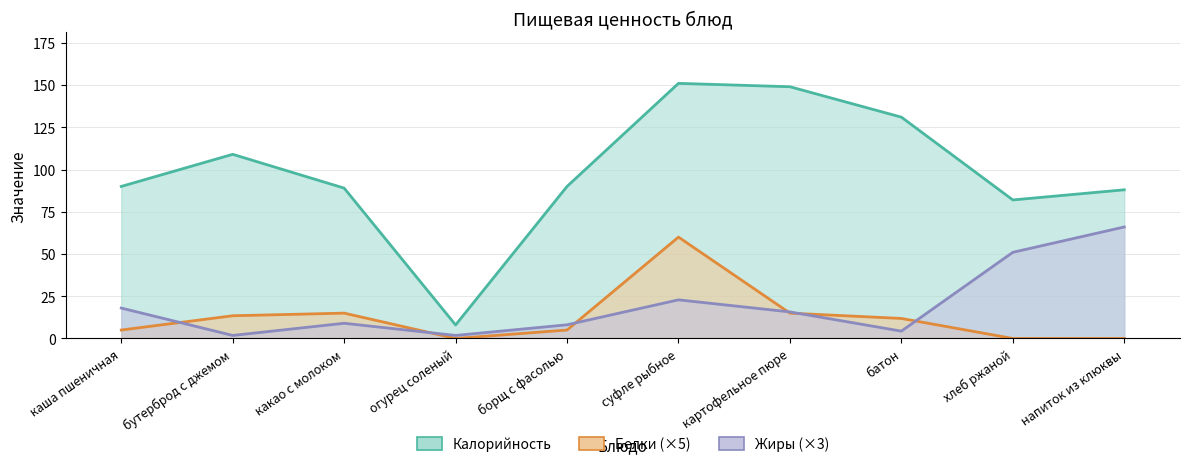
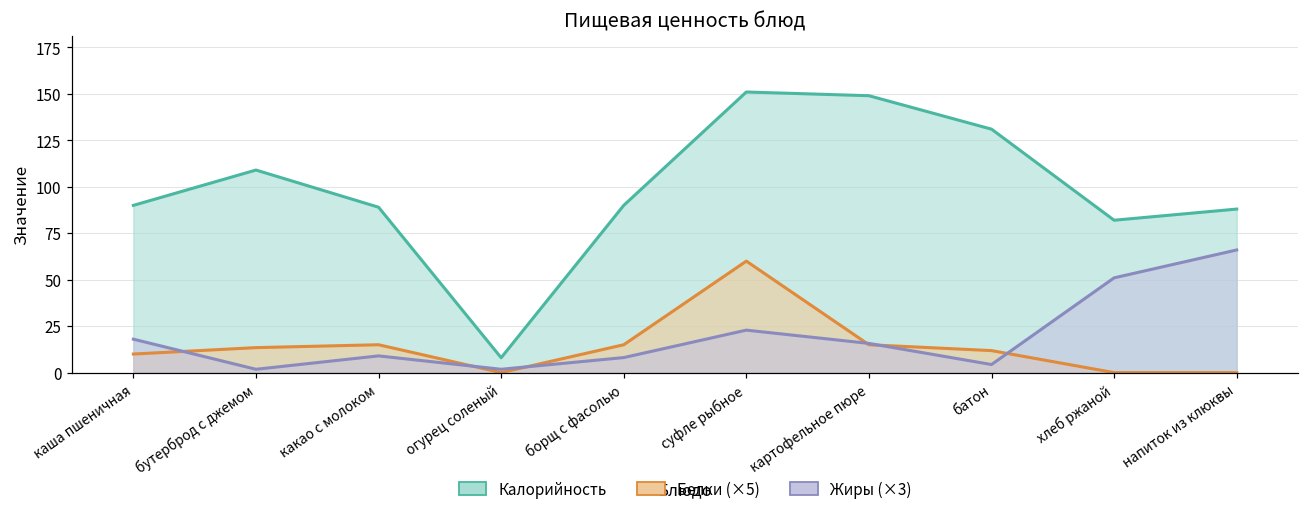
  {
    "Белки (×5)": {
-     "каша пшеничная": 5,
+     "каша пшеничная": 10,
      "бутерброд с джемом": 13,
      "какао с молоком": 15,
      "огурец соленый": 0,
-     "борщ с фасолью": 5,
+     "борщ с фасолью": 15,
      "суфле рыбное": 60,
      "батон": 12,
      "хлеб ржаной": 0,
      "напиток из клюквы": 0
    }
  }
